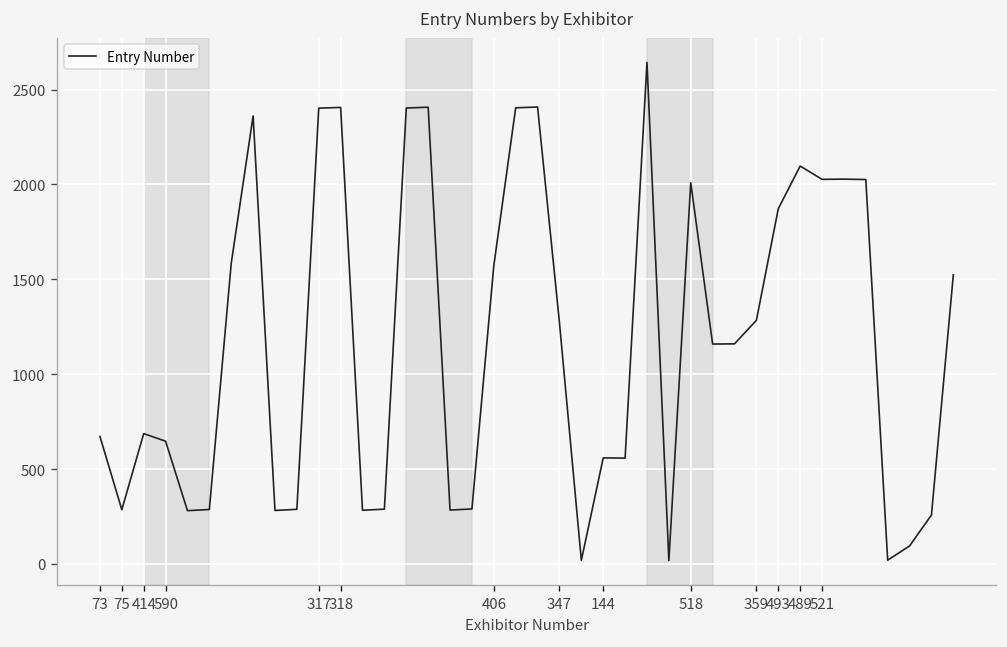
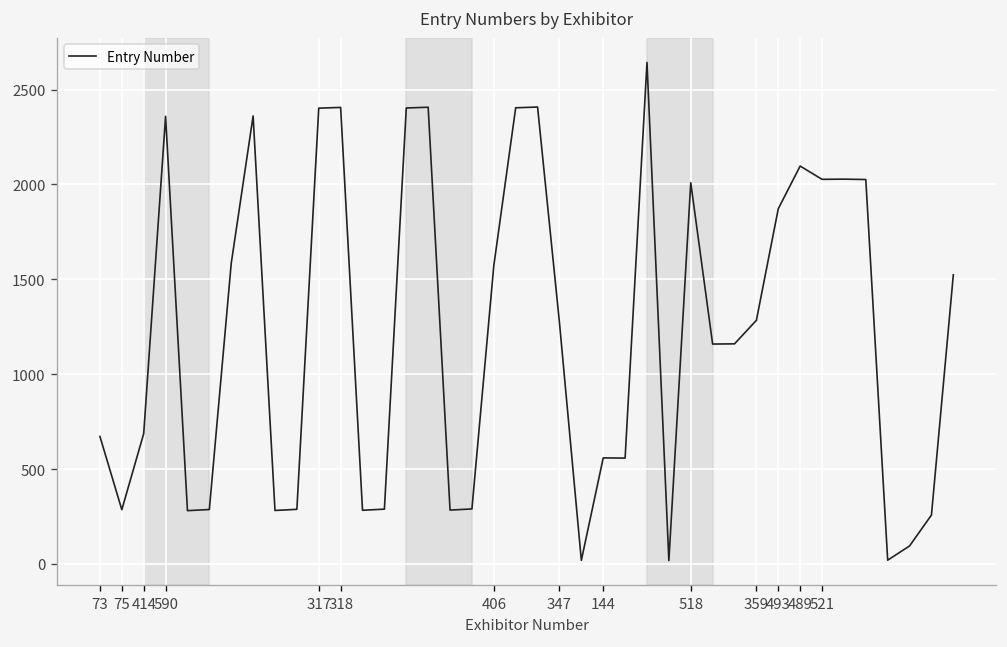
  {
    "73": 670,
    "75": 290,
    "414": 690,
-   "590": 650,
+   "590": 2360,
    "317": 2400,
    "318": 2410,
    "406": 1570,
    "347": 1270,
    "144": 560,
    "518": 2010,
    "359": 1280,
    "493": 1870,
    "489": 2100,
    "521": 2030
  }
